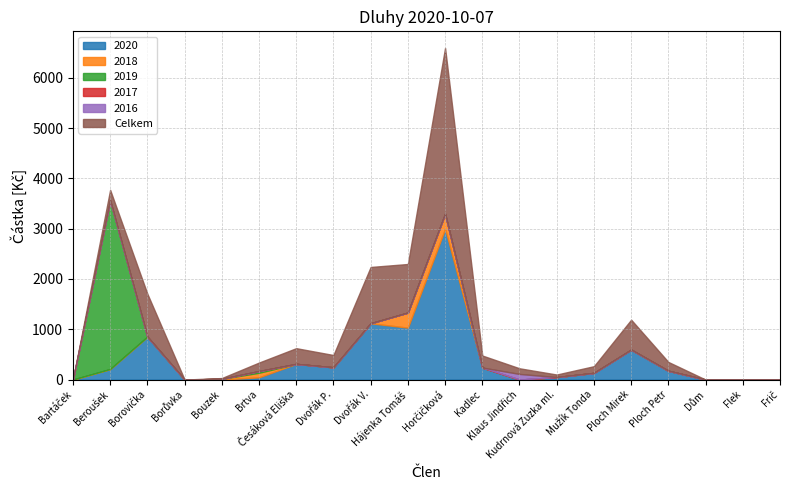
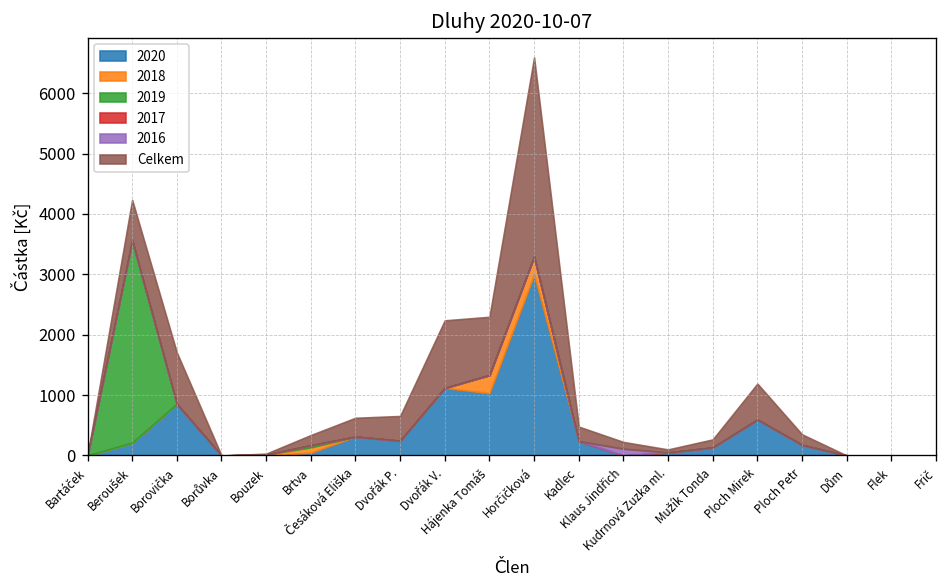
  {
    "2020": {
      "Hájenka Tomáš": 1000,
      "Horčičková": 3000
    },
    "2016": {
      "Klaus Jindřich": 100
    },
    "Celkem": {
-     "Beroušek": 200,
+     "Beroušek": 700,
      "Borovička": 900,
      "Brtva": 200,
      "Česáková Eliška": 300,
-     "Dvořák P.": 200,
+     "Dvořák P.": 400,
      "Dvořák V.": 1100,
      "Hájenka Tomáš": 1000,
      "Horčičková": 3300,
      "Kadlec": 200,
      "Klaus Jindřich": 100,
      "Kudrnová Zuzka ml.": 100,
      "Mužík Tonda": 100,
      "Ploch Mirek": 600,
      "Ploch Petr": 200
    }
  }
